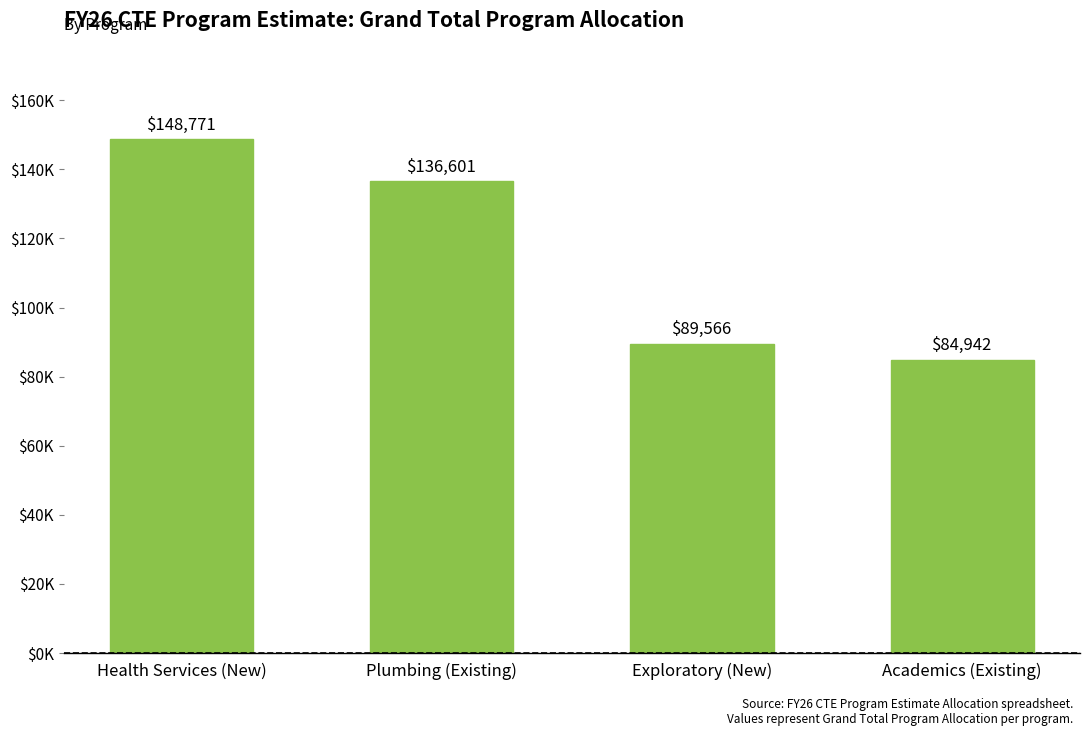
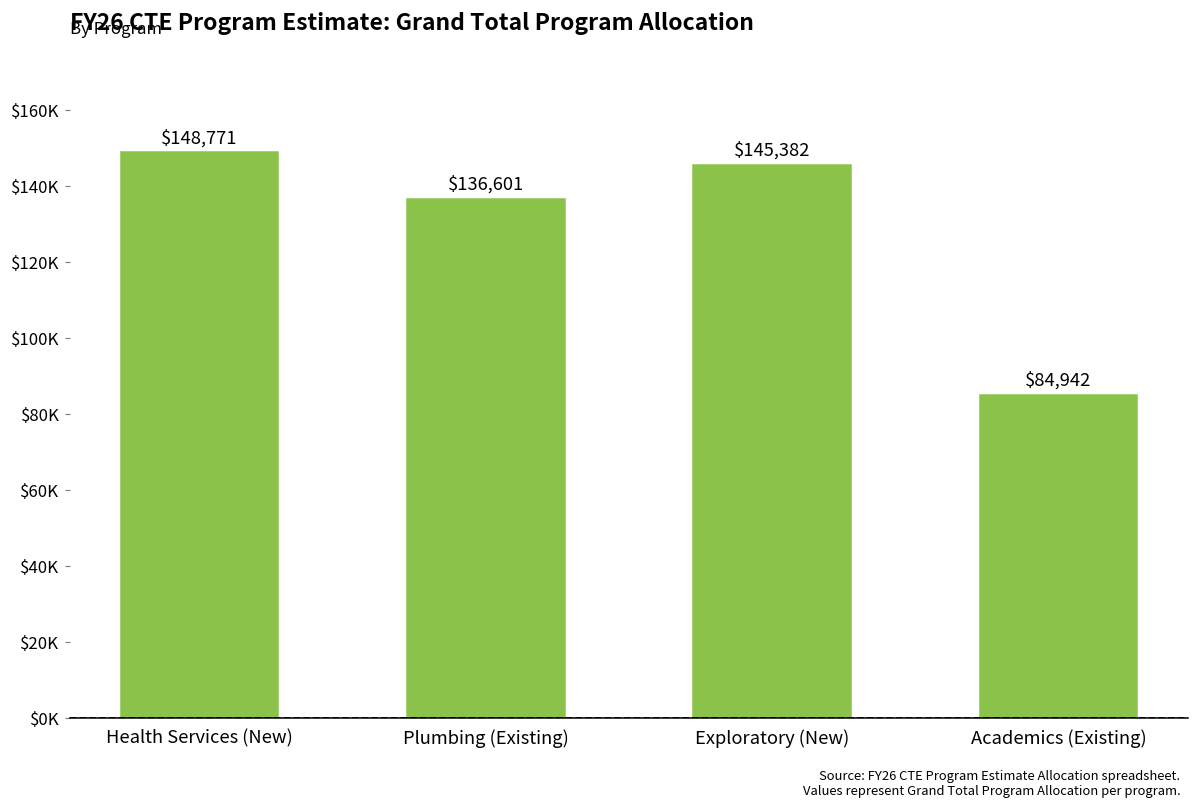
  {
    "Health Services (New)": "$148,771",
    "Plumbing (Existing)": "$136,601",
-   "Exploratory (New)": "$89,566",
+   "Exploratory (New)": "$145,382",
    "Academics (Existing)": "$84,942"
  }
